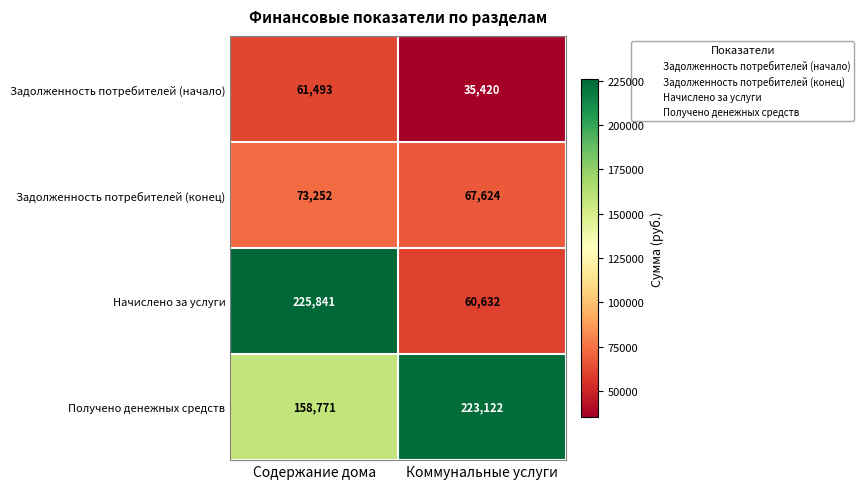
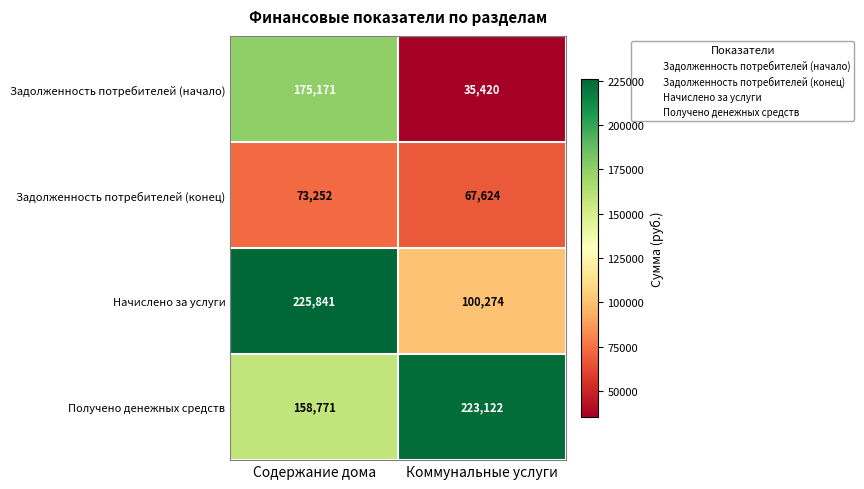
  {
    "Задолженность потребителей (начало)": {
-     "Содержание дома": "61,493",
+     "Содержание дома": "175,171",
      "Коммунальные услуги": "35,420"
    },
    "Задолженность потребителей (конец)": {
      "Содержание дома": "73,252",
      "Коммунальные услуги": "67,624"
    },
    "Начислено за услуги": {
      "Содержание дома": "225,841",
-     "Коммунальные услуги": "60,632"
+     "Коммунальные услуги": "100,274"
    },
    "Получено денежных средств": {
      "Содержание дома": "158,771",
      "Коммунальные услуги": "223,122"
    }
  }
